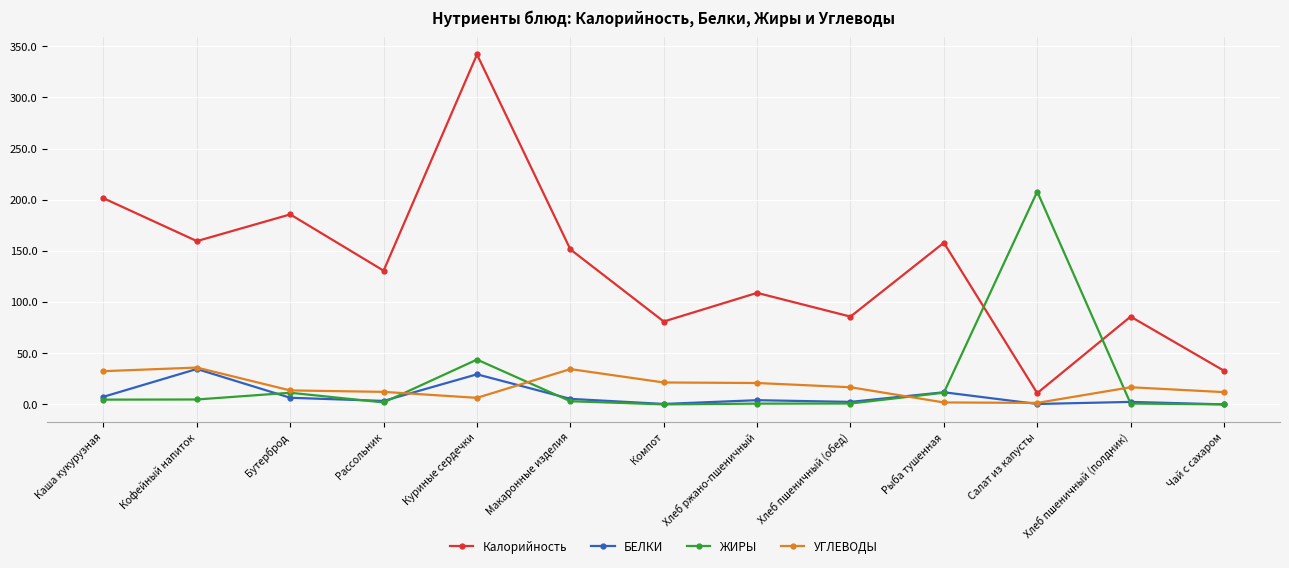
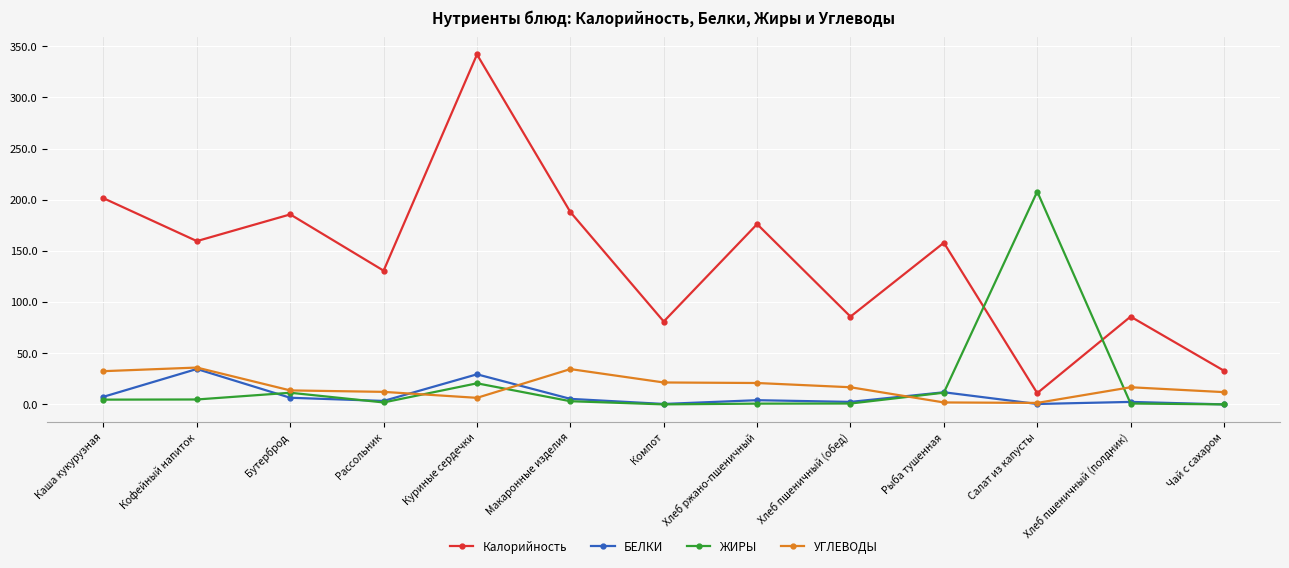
  {
    "Калорийность": {
      "Каша кукурузная": 202,
      "Кофейный напиток": 160,
      "Бутерброд": 186,
      "Рассольник": 131,
      "Куриные сердечки": 342,
-     "Макаронные изделия": 152,
+     "Макаронные изделия": 188,
      "Компот": 81,
-     "Хлеб ржано-пшеничный": 109,
+     "Хлеб ржано-пшеничный": 176,
      "Хлеб пшеничный (обед)": 86,
      "Рыба тушенная": 158,
      "Салат из капусты": 11,
      "Хлеб пшеничный (полдник)": 86,
      "Чай с сахаром": 33
    },
    "БЕЛКИ": {
      "Каша кукурузная": 7,
      "Бутерброд": 6,
      "Куриные сердечки": 29,
      "Хлеб ржано-пшеничный": 4
    },
    "ЖИРЫ": {
      "Каша кукурузная": 5,
      "Кофейный напиток": 5,
-     "Куриные сердечки": 44,
+     "Куриные сердечки": 21,
      "Хлеб ржано-пшеничный": 1,
      "Салат из капусты": 208
    },
    "УГЛЕВОДЫ": {
      "Каша кукурузная": 32,
      "Рассольник": 12,
      "Куриные сердечки": 6,
      "Макаронные изделия": 35,
      "Компот": 21,
      "Хлеб ржано-пшеничный": 21,
      "Хлеб пшеничный (обед)": 17,
      "Рыба тушенная": 2,
      "Хлеб пшеничный (полдник)": 17,
      "Чай с сахаром": 12
    }
  }
